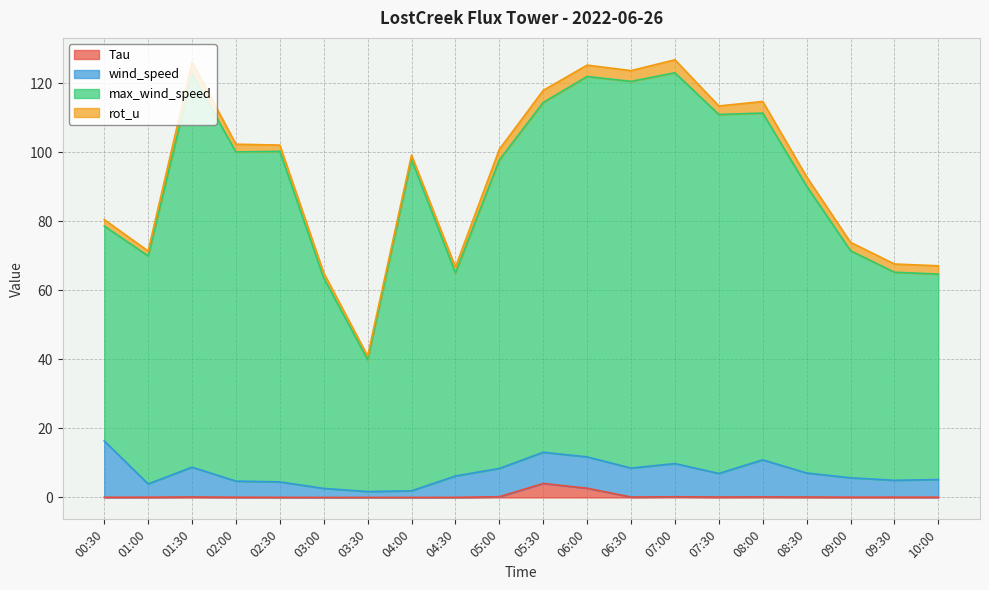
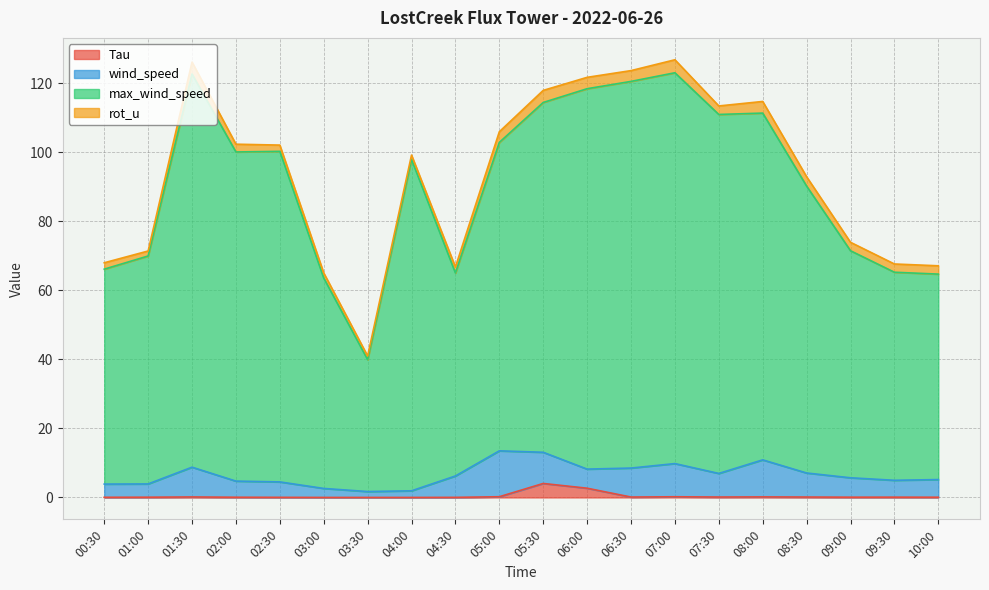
  {
    "Tau": {
      "00:30": 0,
      "01:00": 0,
      "01:30": 0,
      "02:00": 0,
      "02:30": 0,
      "03:00": 0,
      "03:30": 0,
      "04:00": 0,
      "04:30": 0,
      "05:00": 0,
      "05:30": 4,
      "06:00": 3,
      "06:30": 0,
      "07:00": 0,
      "07:30": 0,
      "08:00": 0,
      "08:30": 0,
      "09:00": 0,
      "09:30": 0,
      "10:00": 0
    },
    "wind_speed": {
-     "00:30": 16,
+     "00:30": 4,
      "01:00": 4,
      "01:30": 9,
      "02:00": 5,
      "02:30": 4,
      "03:00": 3,
      "03:30": 2,
      "04:00": 2,
      "04:30": 6,
-     "05:00": 8,
+     "05:00": 13,
      "05:30": 9,
-     "06:00": 9,
+     "06:00": 6,
      "06:30": 8,
      "07:00": 10,
      "07:30": 7,
      "08:00": 11,
      "08:30": 7,
      "09:00": 6,
      "09:30": 5,
      "10:00": 5
    },
    "max_wind_speed": {
      "00:30": 62,
      "01:00": 66,
      "02:00": 95,
      "02:30": 96,
      "03:00": 61,
      "03:30": 38,
      "04:00": 96,
      "04:30": 59,
      "05:00": 89,
      "05:30": 101,
      "06:00": 110,
      "06:30": 112,
      "07:00": 113,
      "07:30": 104,
      "08:00": 100,
      "08:30": 83,
      "09:00": 66,
      "09:30": 60,
      "10:00": 59
    },
    "rot_u": {
      "00:30": 2,
      "01:00": 1,
      "02:00": 2,
      "02:30": 2,
      "03:00": 1,
      "03:30": 1,
      "04:00": 1,
      "04:30": 2,
      "05:00": 3,
      "05:30": 4,
      "06:00": 3,
      "06:30": 3,
      "07:00": 4,
      "07:30": 2,
      "08:00": 3,
      "08:30": 3,
      "09:00": 2,
      "09:30": 2,
      "10:00": 2
    }
  }
